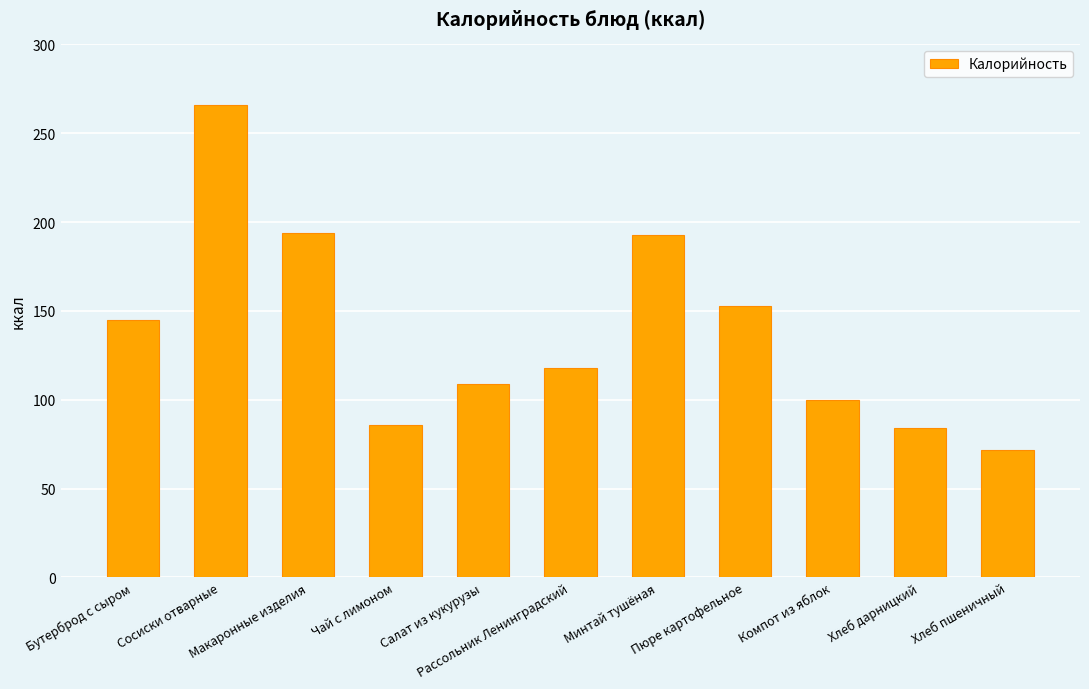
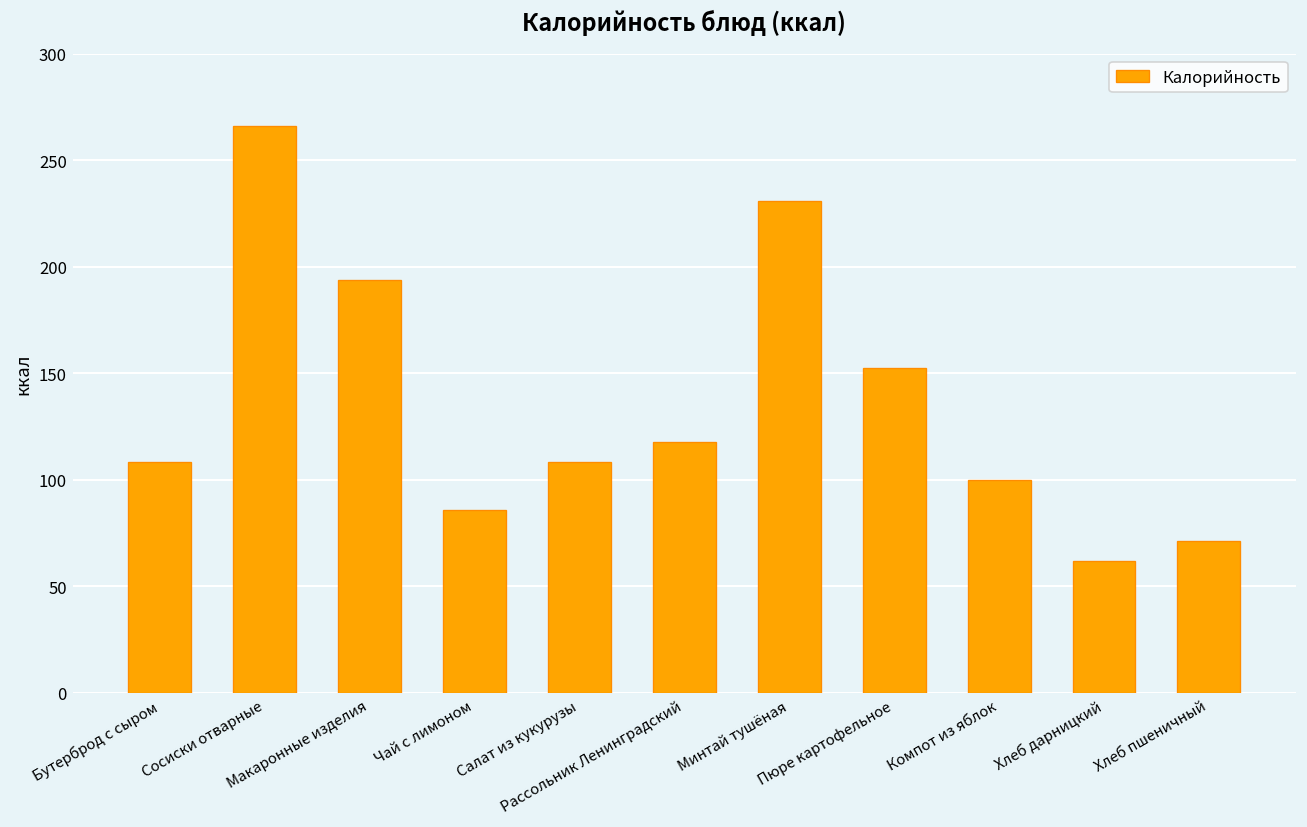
  {
-   "Бутерброд с сыром": 145,
+   "Бутерброд с сыром": 109,
    "Сосиски отварные": 266,
    "Макаронные изделия": 194,
    "Чай с лимоном": 86,
    "Салат из кукурузы": 109,
    "Рассольник Ленинградский": 118,
-   "Минтай тушёная": 193,
+   "Минтай тушёная": 231,
    "Пюре картофельное": 153,
    "Компот из яблок": 100,
-   "Хлеб дарницкий": 84,
+   "Хлеб дарницкий": 62,
    "Хлеб пшеничный": 71
  }
